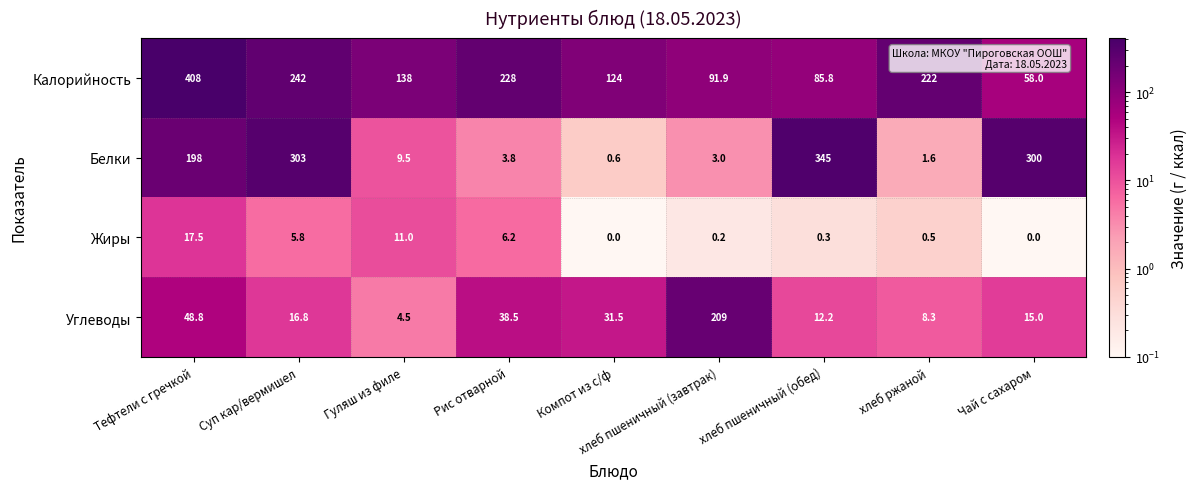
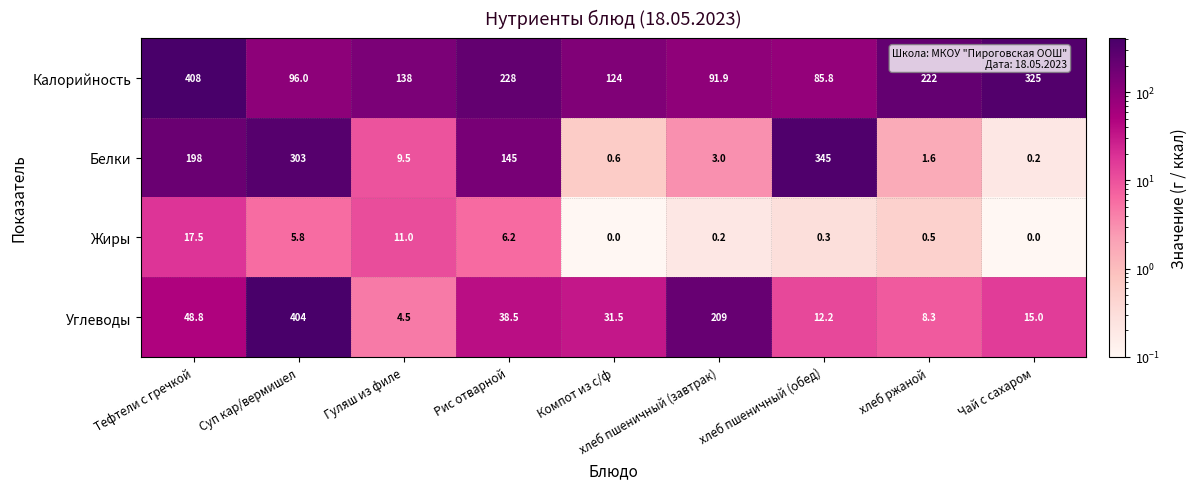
  {
    "Калорийность": {
      "Тефтели с гречкой": 408,
-     "Суп кар/вермишел": 242,
+     "Суп кар/вермишел": 96.0,
      "Гуляш из филе": 138,
      "Рис отварной": 228,
      "Компот из с/ф": 124,
      "хлеб пшеничный (завтрак)": 91.9,
      "хлеб пшеничный (обед)": 85.8,
      "хлеб ржаной": 222,
-     "Чай с сахаром": 58.0
+     "Чай с сахаром": 325
    },
    "Белки": {
      "Тефтели с гречкой": 198,
      "Суп кар/вермишел": 303,
      "Гуляш из филе": 9.5,
-     "Рис отварной": 3.8,
+     "Рис отварной": 145,
      "Компот из с/ф": 0.6,
      "хлеб пшеничный (завтрак)": 3.0,
      "хлеб пшеничный (обед)": 345,
      "хлеб ржаной": 1.6,
-     "Чай с сахаром": 300
+     "Чай с сахаром": 0.2
    },
    "Жиры": {
      "Тефтели с гречкой": 17.5,
      "Суп кар/вермишел": 5.8,
      "Гуляш из филе": 11.0,
      "Рис отварной": 6.2,
      "Компот из с/ф": 0.0,
      "хлеб пшеничный (завтрак)": 0.2,
      "хлеб пшеничный (обед)": 0.3,
      "хлеб ржаной": 0.5,
      "Чай с сахаром": 0.0
    },
    "Углеводы": {
      "Тефтели с гречкой": 48.8,
-     "Суп кар/вермишел": 16.8,
+     "Суп кар/вермишел": 404,
      "Гуляш из филе": 4.5,
      "Рис отварной": 38.5,
      "Компот из с/ф": 31.5,
      "хлеб пшеничный (завтрак)": 209,
      "хлеб пшеничный (обед)": 12.2,
      "хлеб ржаной": 8.3,
      "Чай с сахаром": 15.0
    }
  }
